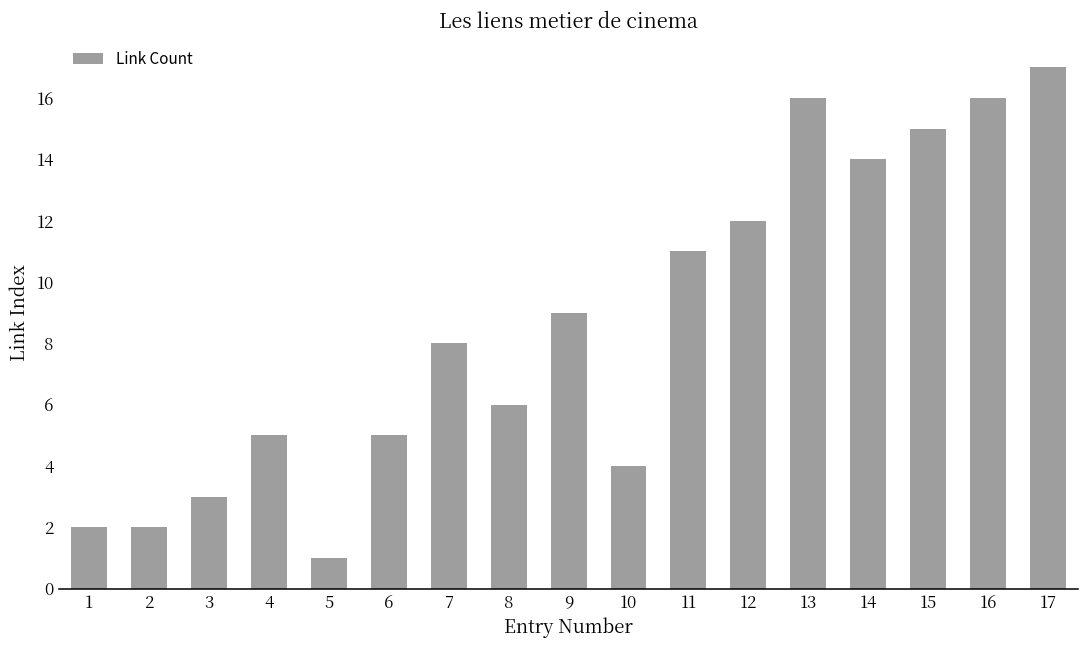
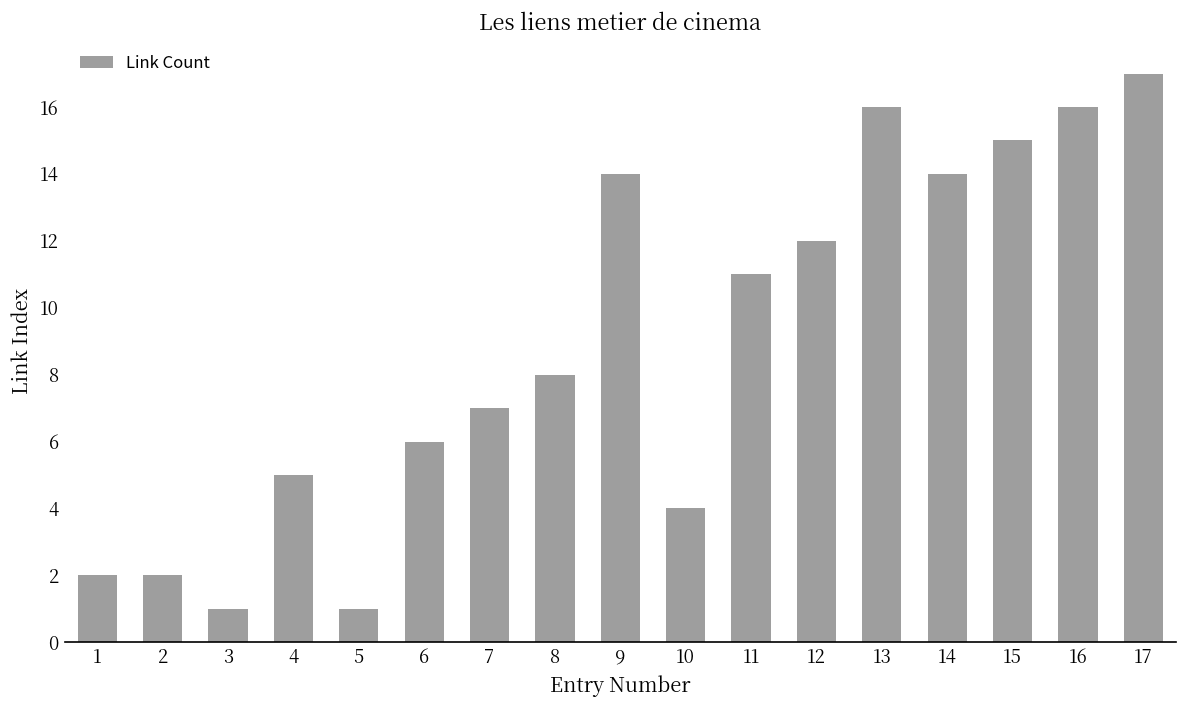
  {
    "1": 2,
    "2": 2,
-   "3": 3,
+   "3": 1,
    "4": 5,
    "5": 1,
-   "6": 5,
-   "7": 8,
-   "8": 6,
-   "9": 9,
+   "6": 6,
+   "7": 7,
+   "8": 8,
+   "9": 14,
    "10": 4,
    "11": 11,
    "12": 12,
    "13": 16,
    "14": 14,
    "15": 15,
    "16": 16,
    "17": 17
  }
